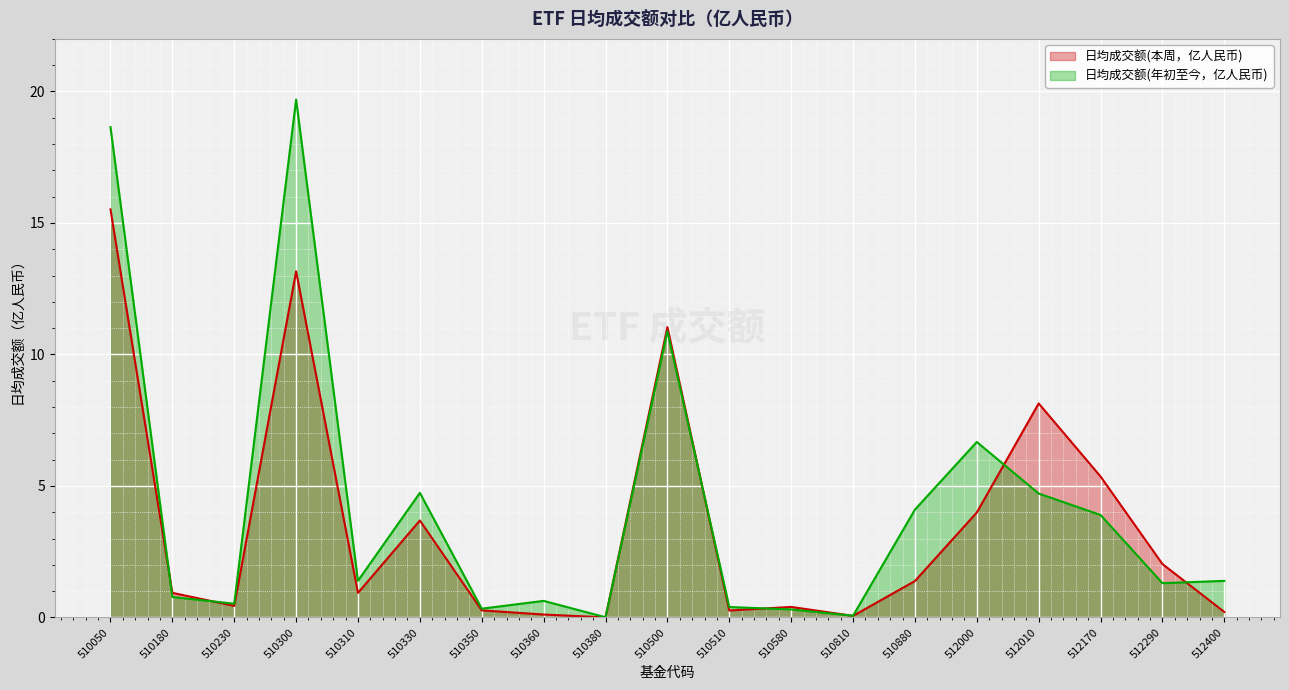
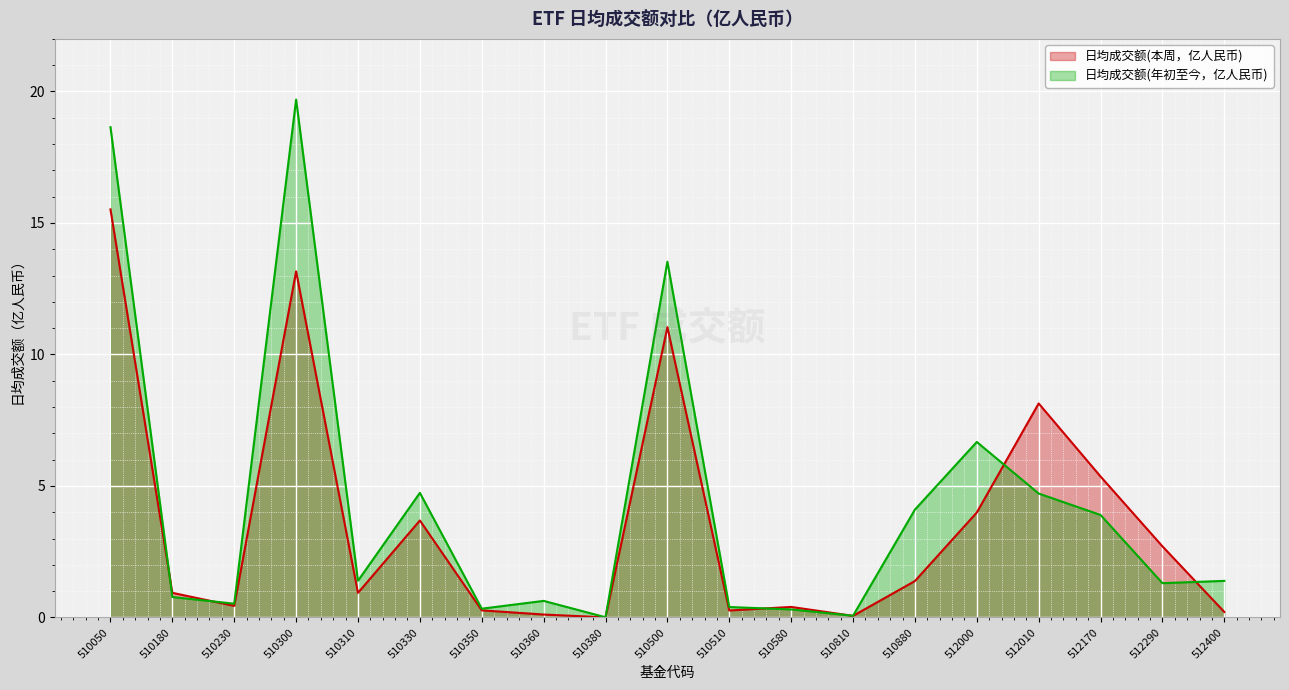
  {
    "日均成交额(本周，亿人民币)": {
      "510050": 15.5,
      "510180": 0.9,
      "510300": 13.2,
      "510310": 0.9,
      "510330": 3.7,
      "510360": 0.1,
      "510500": 11.0,
      "510510": 0.3,
      "510880": 1.4,
      "512000": 4.0,
      "512010": 8.1,
      "512170": 5.4,
-     "512290": 2.0,
+     "512290": 2.7,
      "512400": 0.2
    },
    "日均成交额(年初至今，亿人民币)": {
      "510050": 18.6,
      "510180": 0.8,
      "510300": 19.7,
      "510310": 1.4,
      "510330": 4.7,
      "510360": 0.6,
-     "510500": 10.9,
+     "510500": 13.5,
      "510510": 0.4,
      "510880": 4.1,
      "512000": 6.7,
      "512010": 4.7,
      "512170": 3.9,
      "512290": 1.3,
      "512400": 1.4
    }
  }
